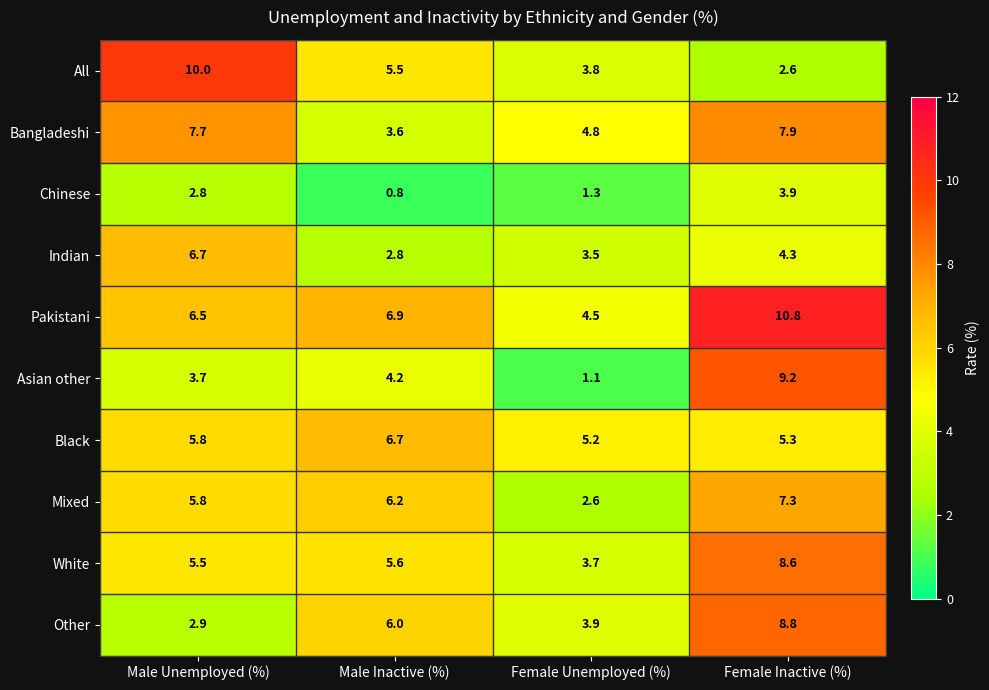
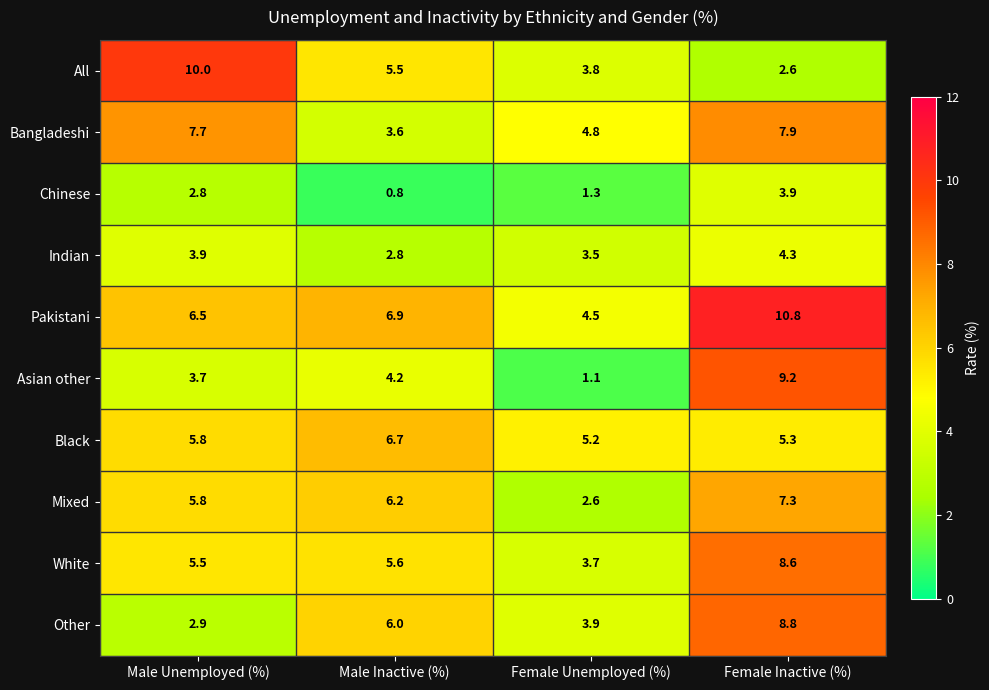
  {
    "All": {
      "Male Unemployed (%)": 10.0,
      "Male Inactive (%)": 5.5,
      "Female Unemployed (%)": 3.8,
      "Female Inactive (%)": 2.6
    },
    "Bangladeshi": {
      "Male Unemployed (%)": 7.7,
      "Male Inactive (%)": 3.6,
      "Female Unemployed (%)": 4.8,
      "Female Inactive (%)": 7.9
    },
    "Chinese": {
      "Male Unemployed (%)": 2.8,
      "Male Inactive (%)": 0.8,
      "Female Unemployed (%)": 1.3,
      "Female Inactive (%)": 3.9
    },
    "Indian": {
-     "Male Unemployed (%)": 6.7,
+     "Male Unemployed (%)": 3.9,
      "Male Inactive (%)": 2.8,
      "Female Unemployed (%)": 3.5,
      "Female Inactive (%)": 4.3
    },
    "Pakistani": {
      "Male Unemployed (%)": 6.5,
      "Male Inactive (%)": 6.9,
      "Female Unemployed (%)": 4.5,
      "Female Inactive (%)": 10.8
    },
    "Asian other": {
      "Male Unemployed (%)": 3.7,
      "Male Inactive (%)": 4.2,
      "Female Unemployed (%)": 1.1,
      "Female Inactive (%)": 9.2
    },
    "Black": {
      "Male Unemployed (%)": 5.8,
      "Male Inactive (%)": 6.7,
      "Female Unemployed (%)": 5.2,
      "Female Inactive (%)": 5.3
    },
    "Mixed": {
      "Male Unemployed (%)": 5.8,
      "Male Inactive (%)": 6.2,
      "Female Unemployed (%)": 2.6,
      "Female Inactive (%)": 7.3
    },
    "White": {
      "Male Unemployed (%)": 5.5,
      "Male Inactive (%)": 5.6,
      "Female Unemployed (%)": 3.7,
      "Female Inactive (%)": 8.6
    },
    "Other": {
      "Male Unemployed (%)": 2.9,
      "Male Inactive (%)": 6.0,
      "Female Unemployed (%)": 3.9,
      "Female Inactive (%)": 8.8
    }
  }
